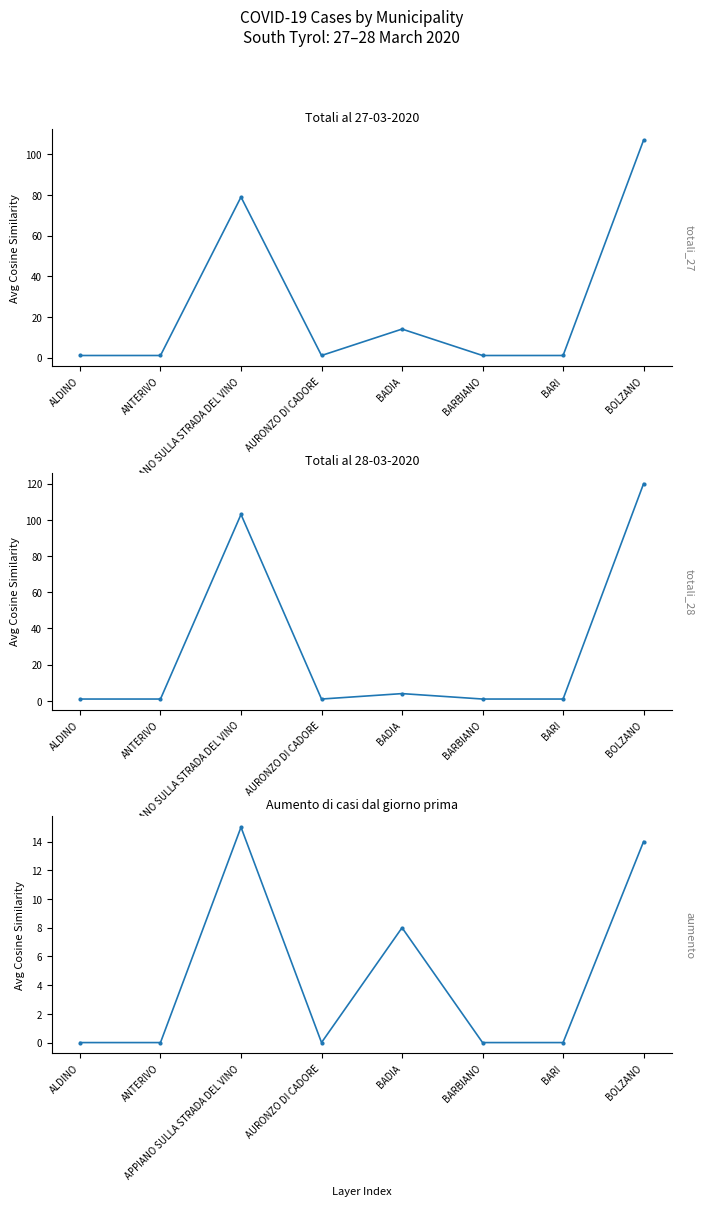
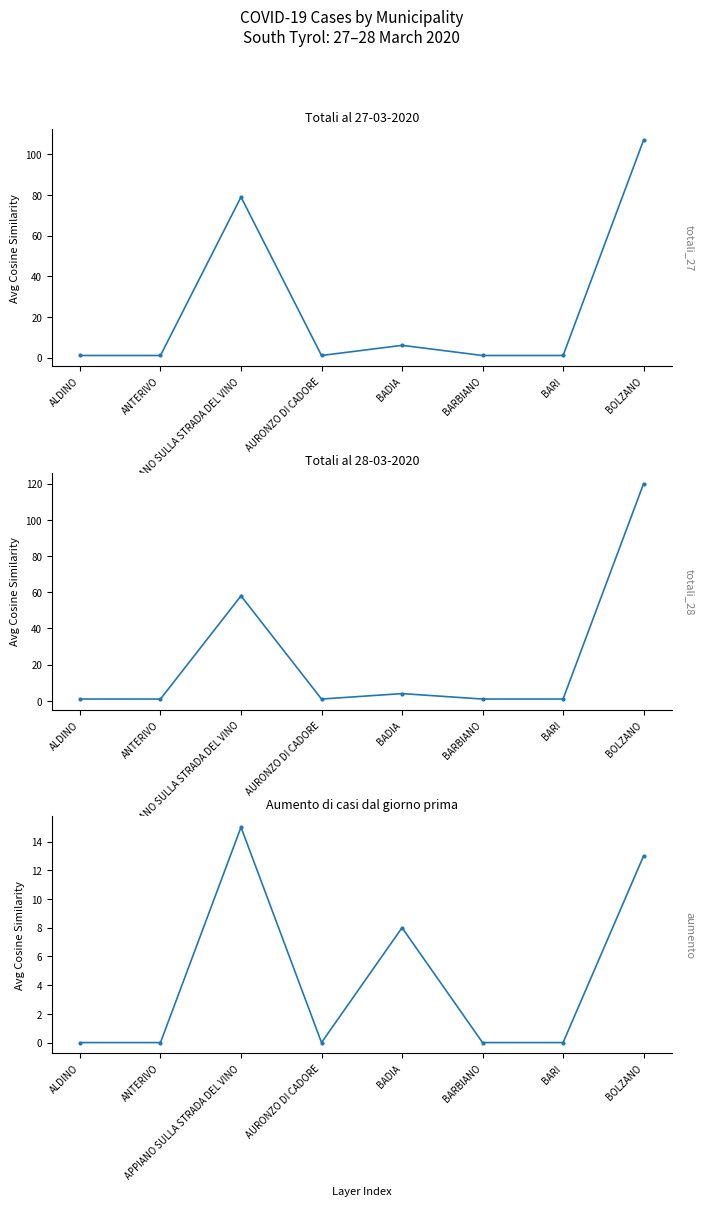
  {
    "Totali al 27-03-2020": {
      "ALDINO": 1,
      "ANTERIVO": 1,
      "APPIANO SULLA STRADA DEL VINO": 79,
      "AURONZO DI CADORE": 1,
-     "BADIA": 14,
+     "BADIA": 6,
      "BARBIANO": 1,
      "BARI": 1,
      "BOLZANO": 107
    },
    "Totali al 28-03-2020": {
      "ALDINO": 1,
      "ANTERIVO": 1,
-     "APPIANO SULLA STRADA DEL VINO": 103,
+     "APPIANO SULLA STRADA DEL VINO": 58,
      "AURONZO DI CADORE": 1,
      "BADIA": 4,
      "BARBIANO": 1,
      "BARI": 1,
      "BOLZANO": 120
    },
    "Aumento di casi dal giorno prima": {
      "ALDINO": 0,
      "ANTERIVO": 0,
      "APPIANO SULLA STRADA DEL VINO": 15,
      "AURONZO DI CADORE": 0,
      "BADIA": 8,
      "BARBIANO": 0,
      "BARI": 0,
-     "BOLZANO": 14
+     "BOLZANO": 13
    }
  }
